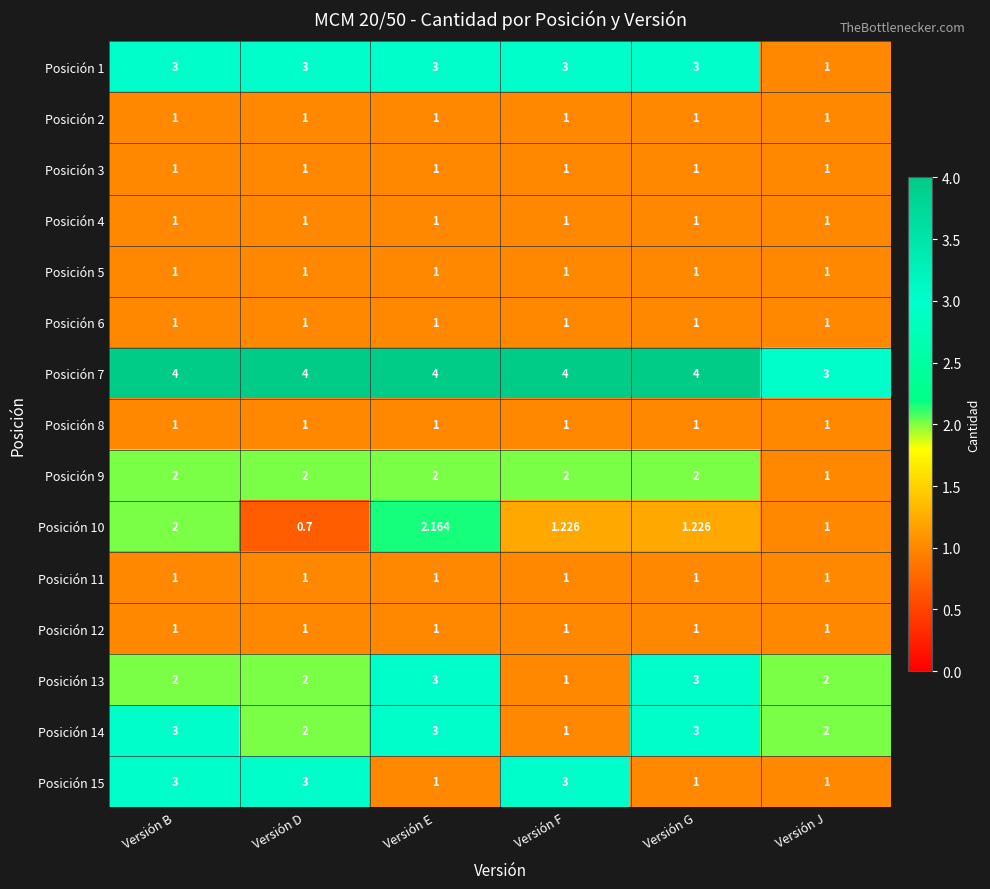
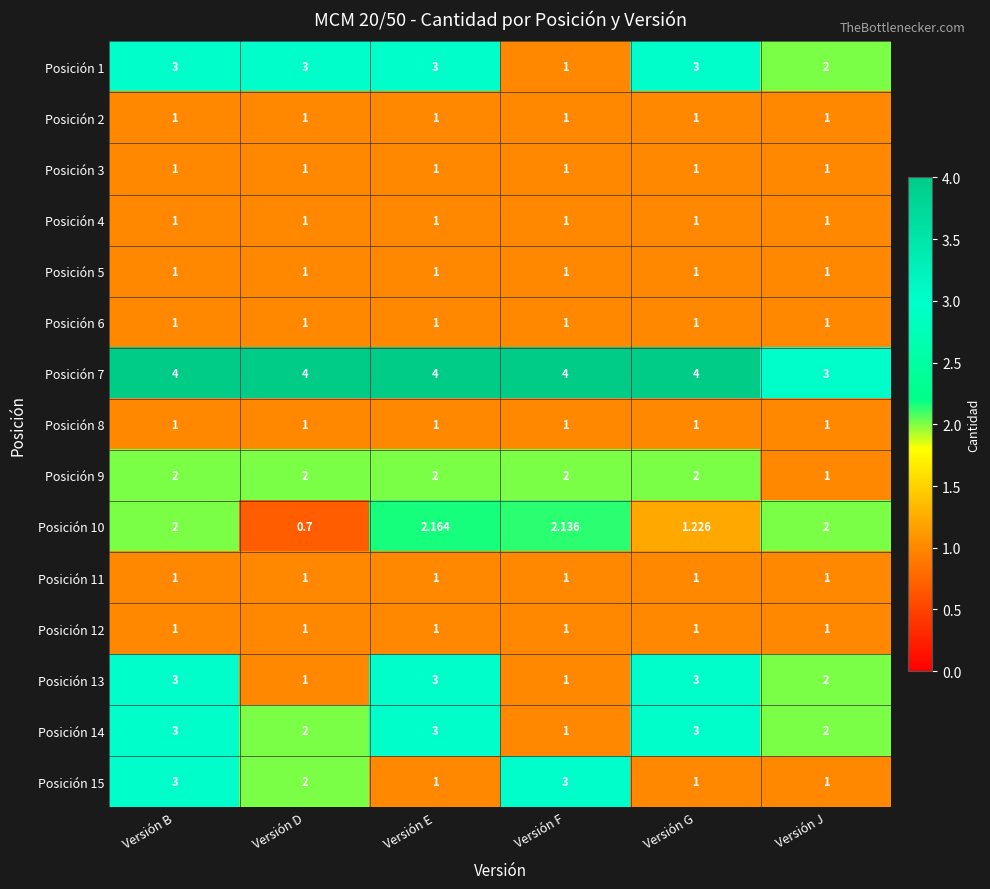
  {
    "Posición 1": {
      "Versión B": 3,
      "Versión D": 3,
      "Versión E": 3,
-     "Versión F": 3,
+     "Versión F": 1,
      "Versión G": 3,
-     "Versión J": 1
+     "Versión J": 2
    },
    "Posición 2": {
      "Versión B": 1,
      "Versión D": 1,
      "Versión E": 1,
      "Versión F": 1,
      "Versión G": 1,
      "Versión J": 1
    },
    "Posición 3": {
      "Versión B": 1,
      "Versión D": 1,
      "Versión E": 1,
      "Versión F": 1,
      "Versión G": 1,
      "Versión J": 1
    },
    "Posición 4": {
      "Versión B": 1,
      "Versión D": 1,
      "Versión E": 1,
      "Versión F": 1,
      "Versión G": 1,
      "Versión J": 1
    },
    "Posición 5": {
      "Versión B": 1,
      "Versión D": 1,
      "Versión E": 1,
      "Versión F": 1,
      "Versión G": 1,
      "Versión J": 1
    },
    "Posición 6": {
      "Versión B": 1,
      "Versión D": 1,
      "Versión E": 1,
      "Versión F": 1,
      "Versión G": 1,
      "Versión J": 1
    },
    "Posición 7": {
      "Versión B": 4,
      "Versión D": 4,
      "Versión E": 4,
      "Versión F": 4,
      "Versión G": 4,
      "Versión J": 3
    },
    "Posición 8": {
      "Versión B": 1,
      "Versión D": 1,
      "Versión E": 1,
      "Versión F": 1,
      "Versión G": 1,
      "Versión J": 1
    },
    "Posición 9": {
      "Versión B": 2,
      "Versión D": 2,
      "Versión E": 2,
      "Versión F": 2,
      "Versión G": 2,
      "Versión J": 1
    },
    "Posición 10": {
      "Versión B": 2,
      "Versión D": 0.7,
      "Versión E": 2.164,
-     "Versión F": 1.226,
+     "Versión F": 2.136,
      "Versión G": 1.226,
-     "Versión J": 1
+     "Versión J": 2
    },
    "Posición 11": {
      "Versión B": 1,
      "Versión D": 1,
      "Versión E": 1,
      "Versión F": 1,
      "Versión G": 1,
      "Versión J": 1
    },
    "Posición 12": {
      "Versión B": 1,
      "Versión D": 1,
      "Versión E": 1,
      "Versión F": 1,
      "Versión G": 1,
      "Versión J": 1
    },
    "Posición 13": {
-     "Versión B": 2,
-     "Versión D": 2,
+     "Versión B": 3,
+     "Versión D": 1,
      "Versión E": 3,
      "Versión F": 1,
      "Versión G": 3,
      "Versión J": 2
    },
    "Posición 14": {
      "Versión B": 3,
      "Versión D": 2,
      "Versión E": 3,
      "Versión F": 1,
      "Versión G": 3,
      "Versión J": 2
    },
    "Posición 15": {
      "Versión B": 3,
-     "Versión D": 3,
+     "Versión D": 2,
      "Versión E": 1,
      "Versión F": 3,
      "Versión G": 1,
      "Versión J": 1
    }
  }
